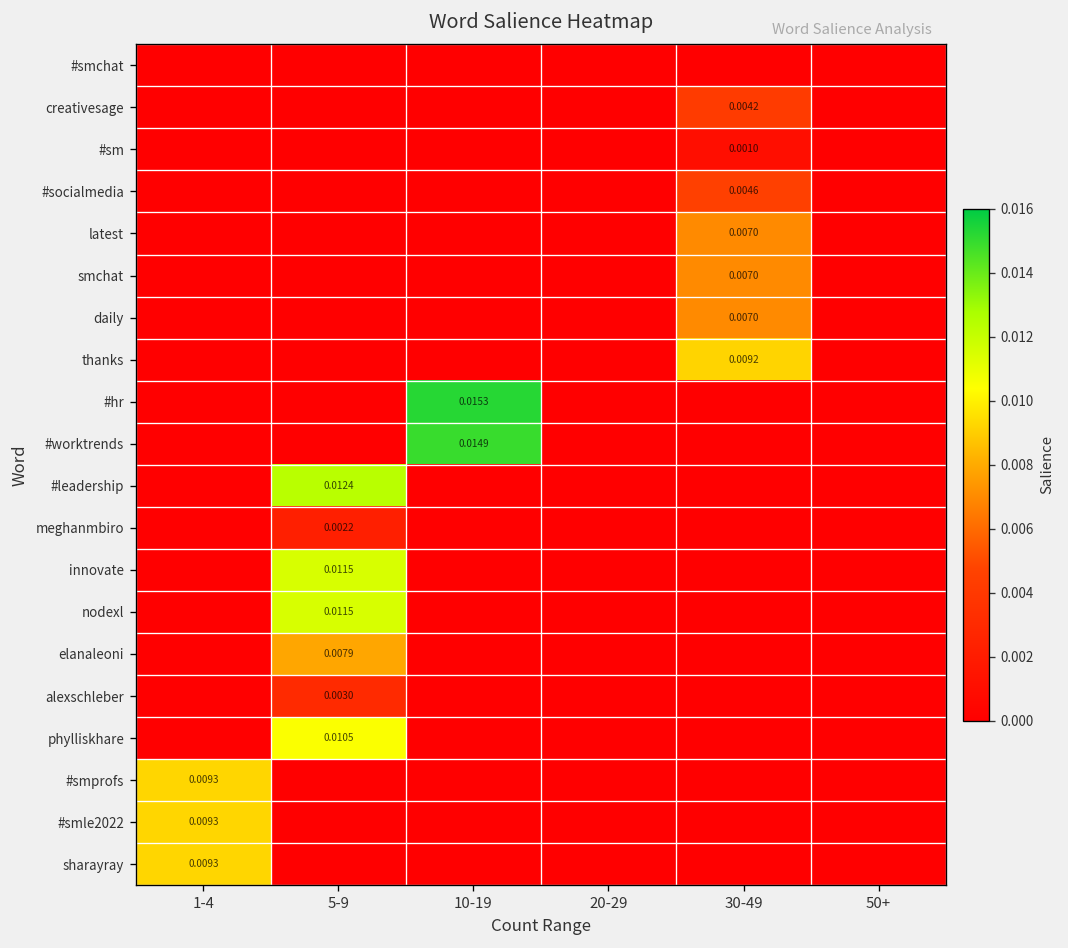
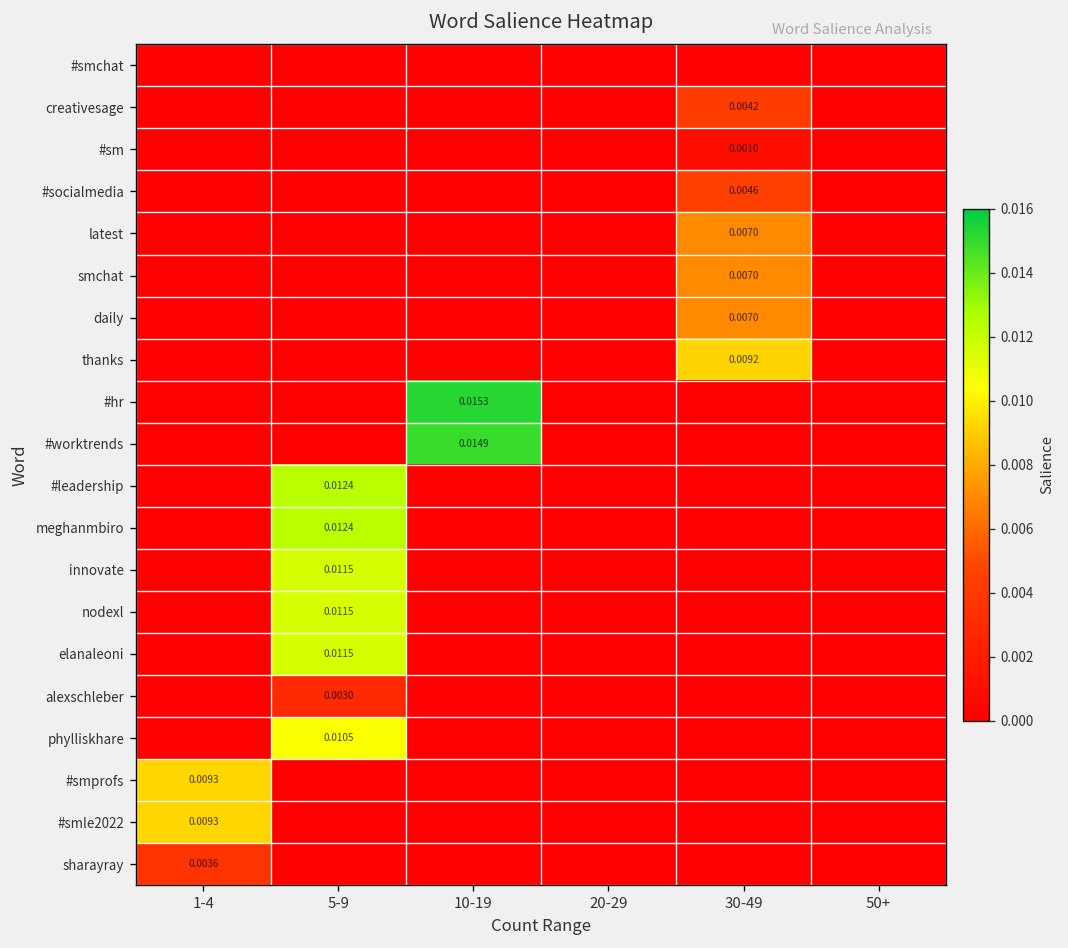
  {
    "creativesage": {
      "30-49": 0.0042
    },
    "#sm": {
      "30-49": 0.0010
    },
    "#socialmedia": {
      "30-49": 0.0046
    },
    "latest": {
      "30-49": 0.0070
    },
    "smchat": {
      "30-49": 0.0070
    },
    "daily": {
      "30-49": 0.0070
    },
    "thanks": {
      "30-49": 0.0092
    },
    "#hr": {
      "10-19": 0.0153
    },
    "#worktrends": {
      "10-19": 0.0149
    },
    "#leadership": {
      "5-9": 0.0124
    },
    "meghanmbiro": {
-     "5-9": 0.0022
+     "5-9": 0.0124
    },
    "innovate": {
      "5-9": 0.0115
    },
    "nodexl": {
      "5-9": 0.0115
    },
    "elanaleoni": {
-     "5-9": 0.0079
+     "5-9": 0.0115
    },
    "alexschleber": {
      "5-9": 0.0030
    },
    "phylliskhare": {
      "5-9": 0.0105
    },
    "#smprofs": {
      "1-4": 0.0093
    },
    "#smle2022": {
      "1-4": 0.0093
    },
    "sharayray": {
-     "1-4": 0.0093
+     "1-4": 0.0036
    }
  }
